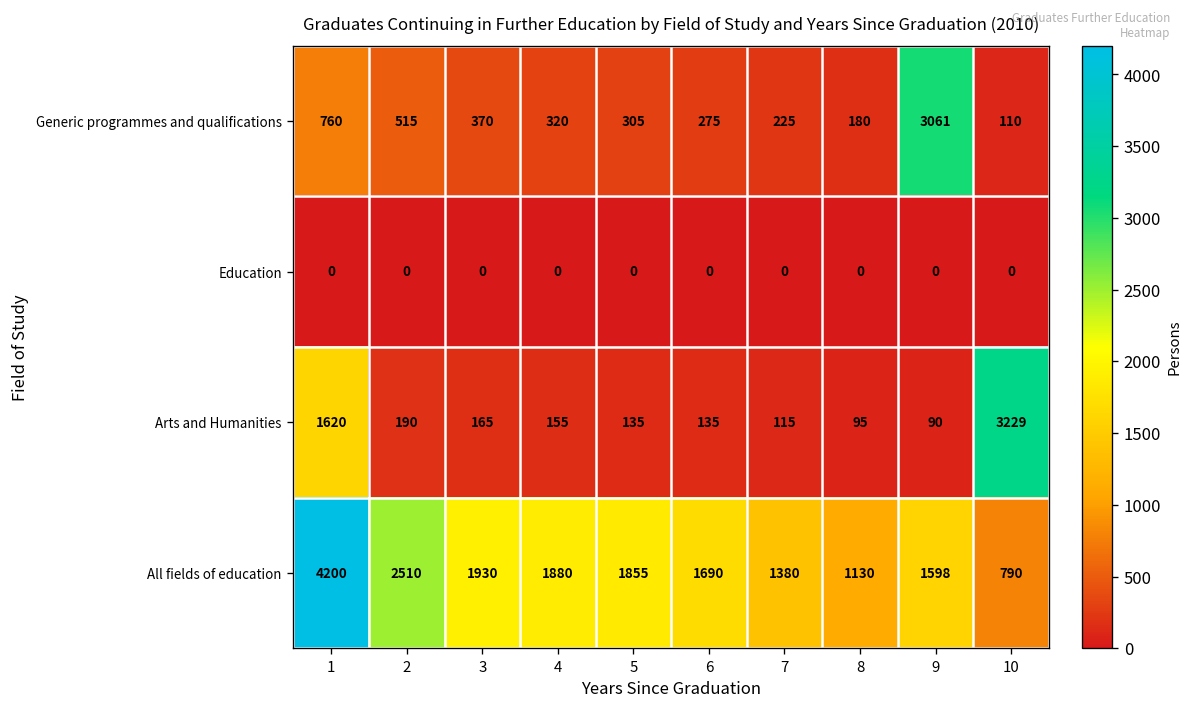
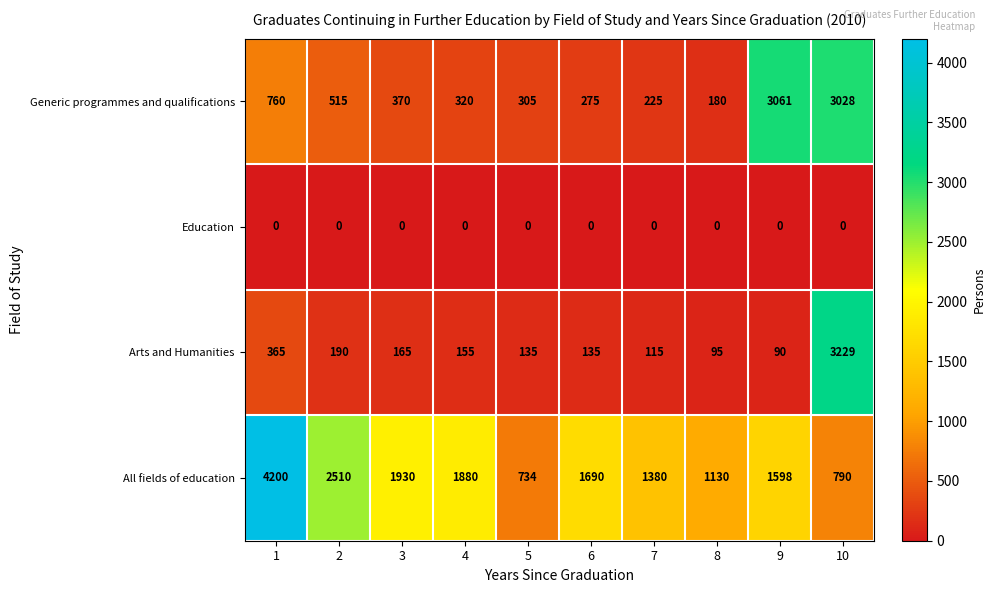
  {
    "Generic programmes and qualifications": {
      "1": 760,
      "2": 515,
      "3": 370,
      "4": 320,
      "5": 305,
      "6": 275,
      "7": 225,
      "8": 180,
      "9": 3061,
-     "10": 110
+     "10": 3028
    },
    "Education": {
      "1": 0,
      "2": 0,
      "3": 0,
      "4": 0,
      "5": 0,
      "6": 0,
      "7": 0,
      "8": 0,
      "9": 0,
      "10": 0
    },
    "Arts and Humanities": {
-     "1": 1620,
+     "1": 365,
      "2": 190,
      "3": 165,
      "4": 155,
      "5": 135,
      "6": 135,
      "7": 115,
      "8": 95,
      "9": 90,
      "10": 3229
    },
    "All fields of education": {
      "1": 4200,
      "2": 2510,
      "3": 1930,
      "4": 1880,
-     "5": 1855,
+     "5": 734,
      "6": 1690,
      "7": 1380,
      "8": 1130,
      "9": 1598,
      "10": 790
    }
  }
